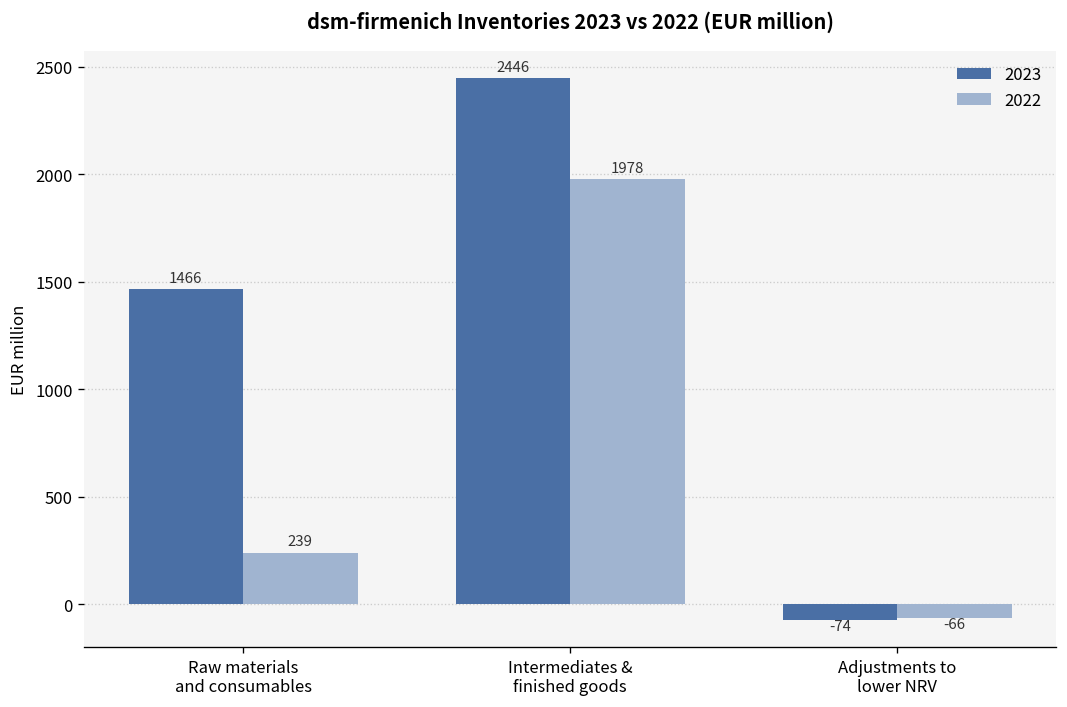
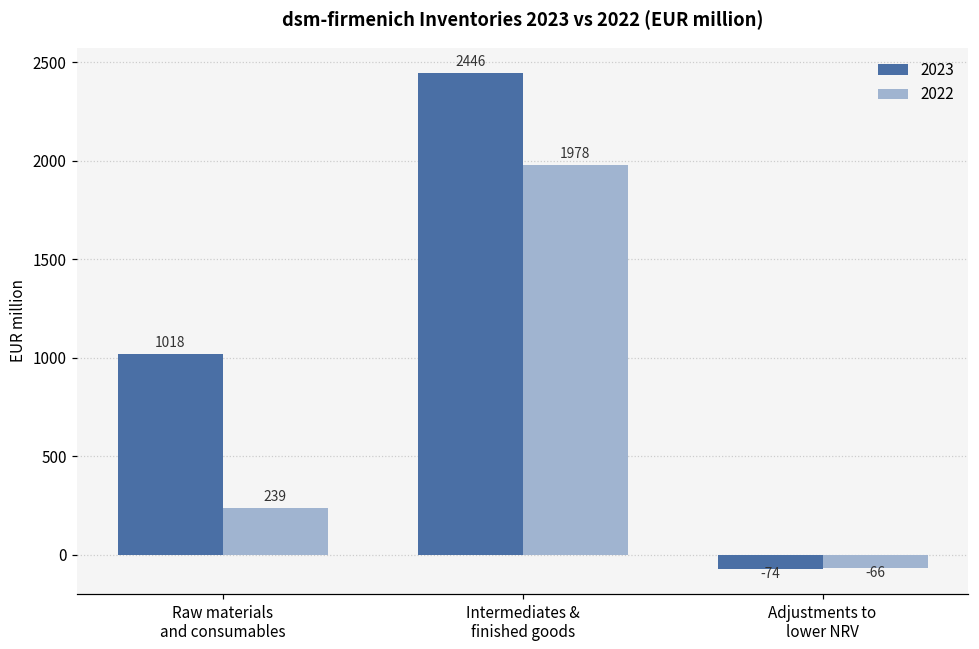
  {
    "2023": {
-     "Raw materials and consumables": 1466,
+     "Raw materials and consumables": 1018,
      "Intermediates & finished goods": 2446,
      "Adjustments to lower NRV": -74
    },
    "2022": {
      "Raw materials and consumables": 239,
      "Intermediates & finished goods": 1978,
      "Adjustments to lower NRV": -66
    }
  }
